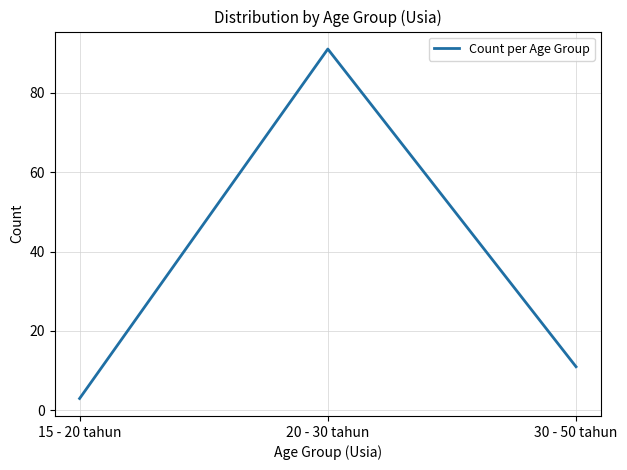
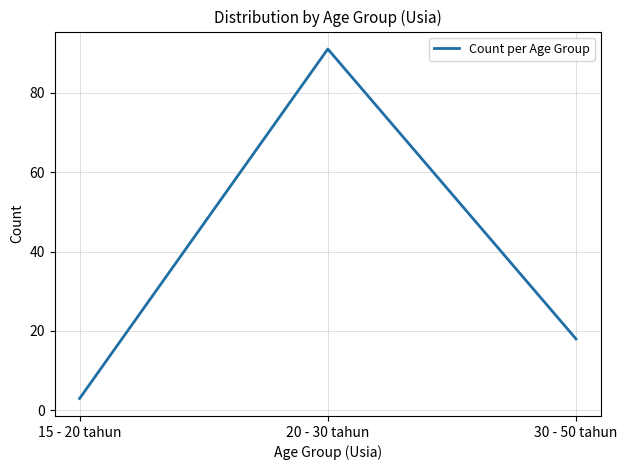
  {
    "15 - 20 tahun": 3,
    "20 - 30 tahun": 91,
-   "30 - 50 tahun": 11
+   "30 - 50 tahun": 18
  }
